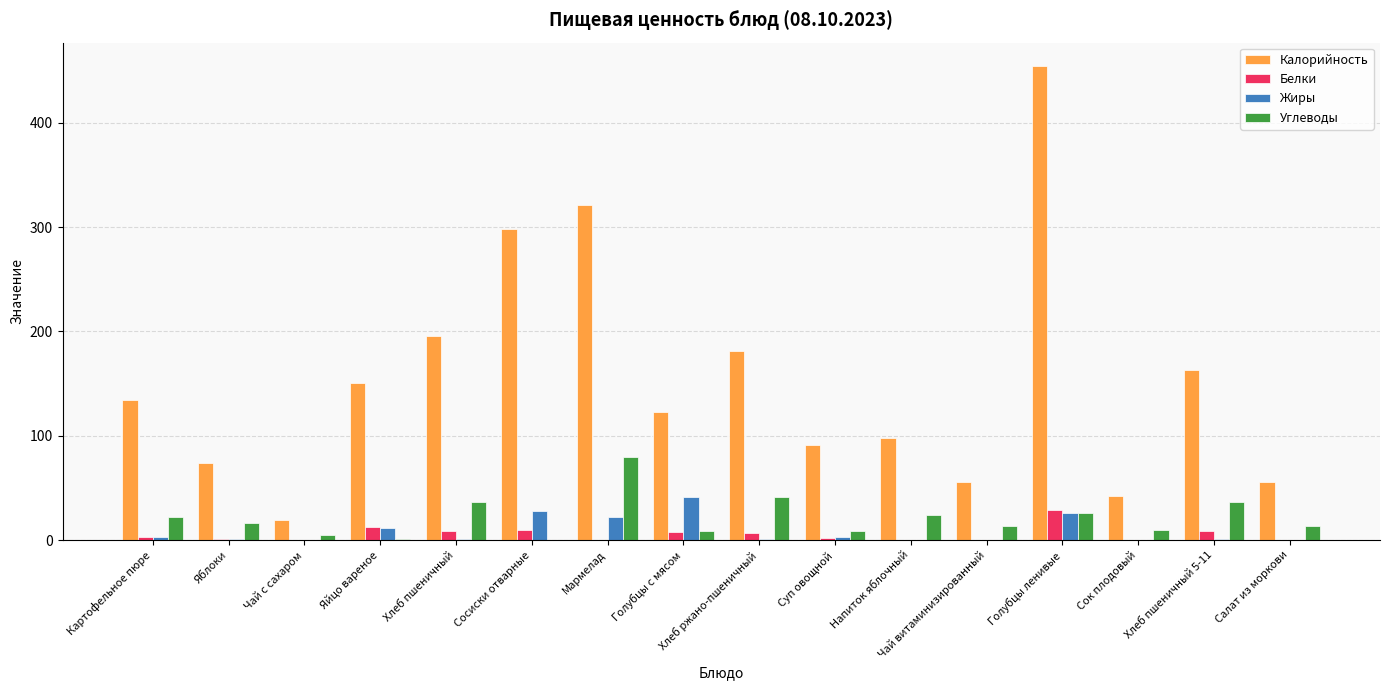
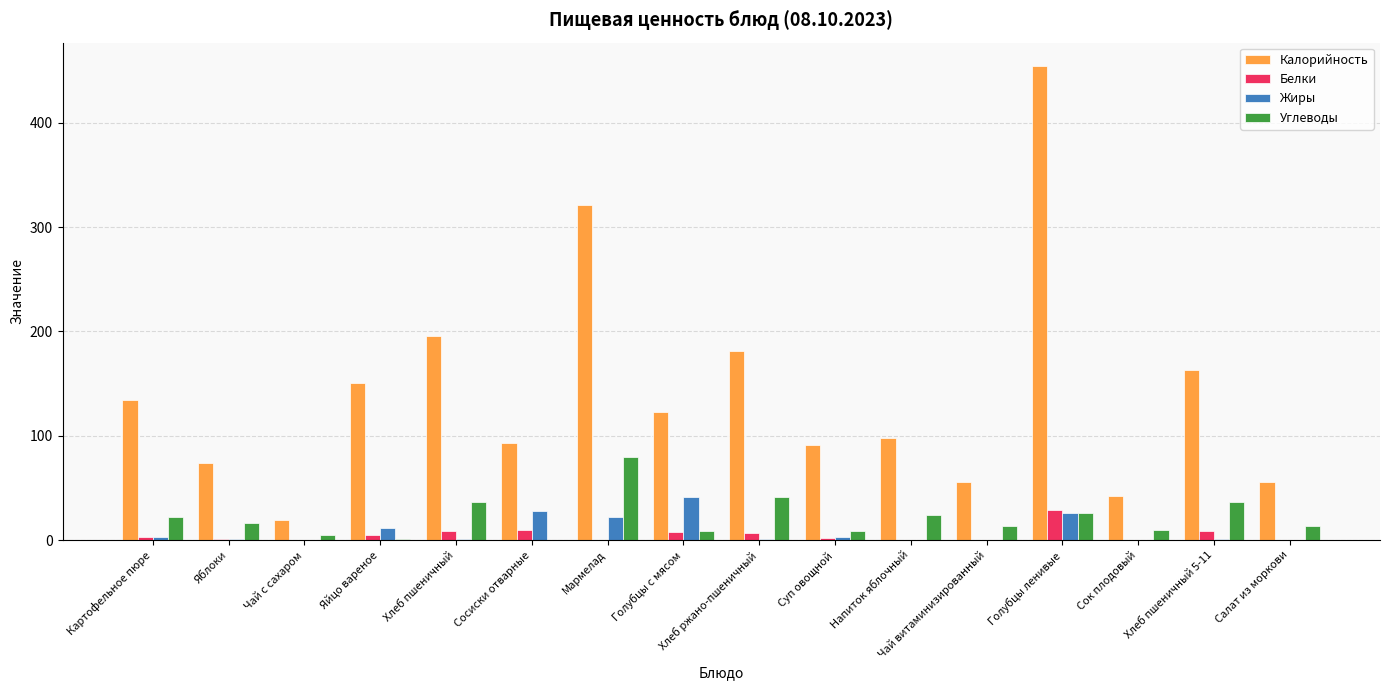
  {
    "Калорийность": {
      "Картофельное пюре": 134,
      "Яблоки": 74,
      "Чай с сахаром": 19,
      "Яйцо вареное": 150,
      "Хлеб пшеничный": 196,
-     "Сосиски отварные": 298,
+     "Сосиски отварные": 93,
      "Мармелад": 321,
      "Голубцы с мясом": 123,
      "Хлеб ржано-пшеничный": 181,
      "Суп овощной": 92,
      "Напиток яблочный": 98,
      "Чай витаминизированный": 56,
      "Голубцы ленивые": 454,
      "Сок плодовый": 42,
      "Хлеб пшеничный 5-11": 163,
      "Салат из моркови": 56
    },
    "Белки": {
      "Картофельное пюре": 3,
-     "Яйцо вареное": 13,
+     "Яйцо вареное": 5,
      "Хлеб пшеничный": 9,
      "Сосиски отварные": 10,
      "Голубцы с мясом": 8,
      "Хлеб ржано-пшеничный": 7,
      "Голубцы ленивые": 29,
      "Хлеб пшеничный 5-11": 9
    },
    "Жиры": {
      "Картофельное пюре": 3,
      "Яйцо вареное": 12,
      "Сосиски отварные": 28,
      "Мармелад": 23,
      "Голубцы с мясом": 42,
      "Суп овощной": 3,
      "Голубцы ленивые": 26,
      "Сок плодовый": 0
    },
    "Углеводы": {
      "Картофельное пюре": 22,
      "Яблоки": 17,
      "Чай с сахаром": 5,
      "Хлеб пшеничный": 37,
      "Мармелад": 79,
      "Голубцы с мясом": 9,
      "Хлеб ржано-пшеничный": 42,
      "Суп овощной": 9,
      "Напиток яблочный": 24,
      "Чай витаминизированный": 14,
      "Голубцы ленивые": 26,
      "Сок плодовый": 10,
      "Хлеб пшеничный 5-11": 37,
      "Салат из моркови": 14
    }
  }
